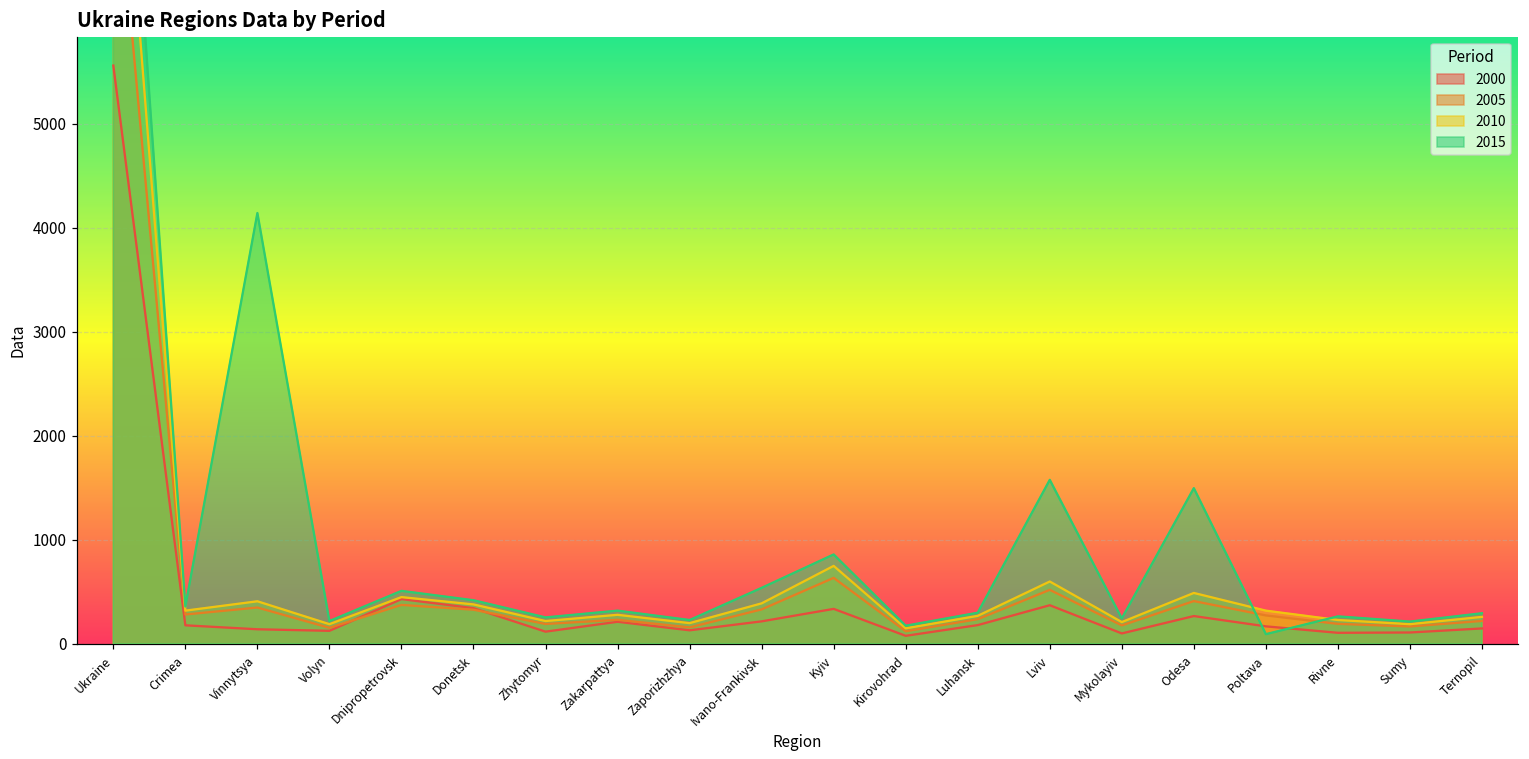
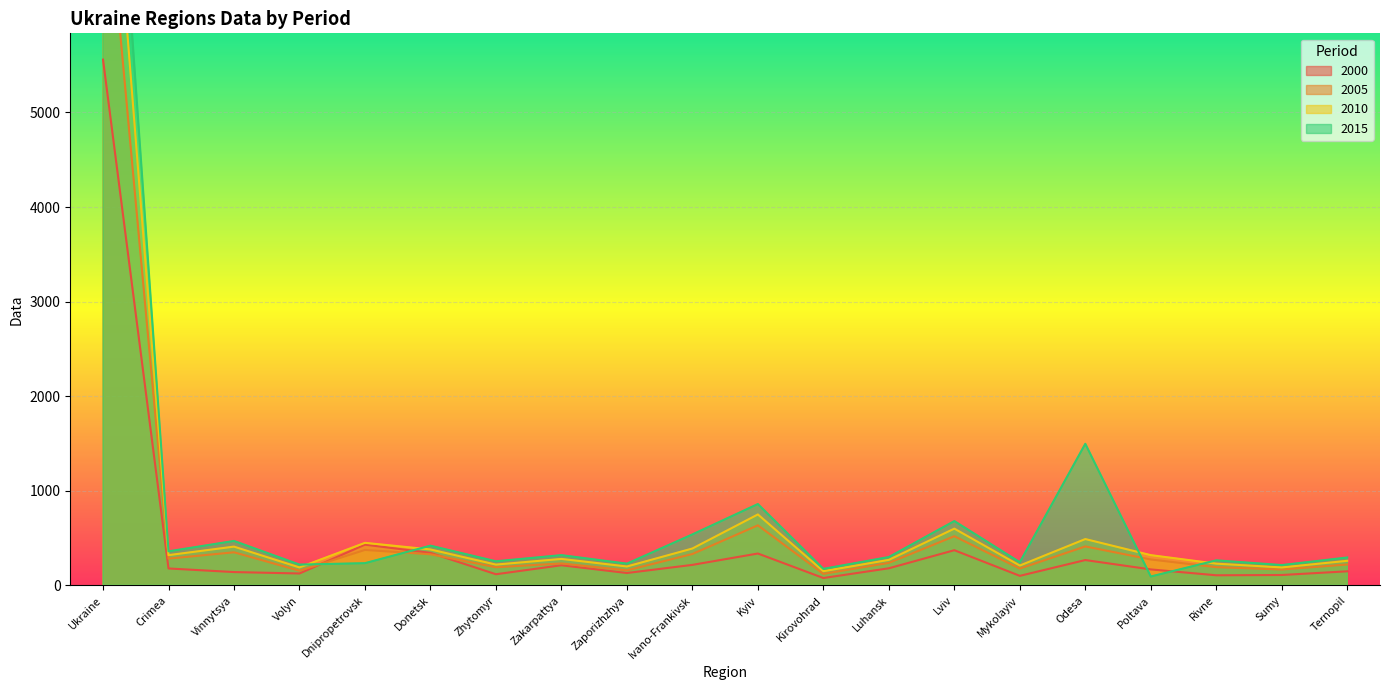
  {
    "2015": {
      "Crimea": 400,
-     "Vinnytsya": 4100,
+     "Vinnytsya": 500,
      "Volyn": 200,
-     "Dnipropetrovsk": 500,
+     "Dnipropetrovsk": 200,
      "Donetsk": 400,
      "Zhytomyr": 300,
      "Zakarpattya": 300,
      "Zaporizhzhya": 200,
      "Ivano-Frankivsk": 500,
      "Kyiv": 900,
      "Luhansk": 300,
-     "Lviv": 1600,
+     "Lviv": 700,
      "Mykolayiv": 200,
      "Odesa": 1500,
      "Poltava": 100,
      "Rivne": 300,
      "Ternopil": 300
    }
  }
